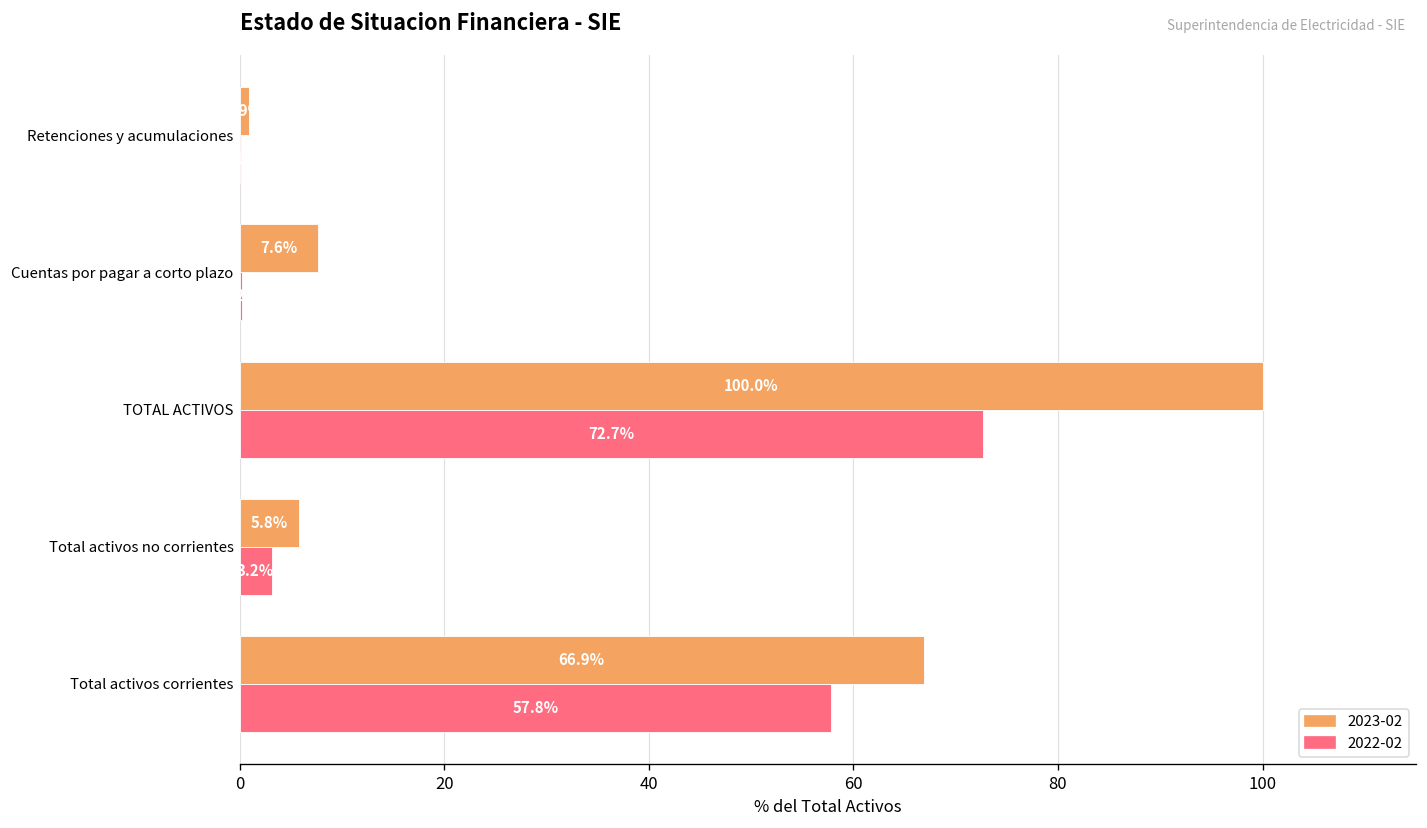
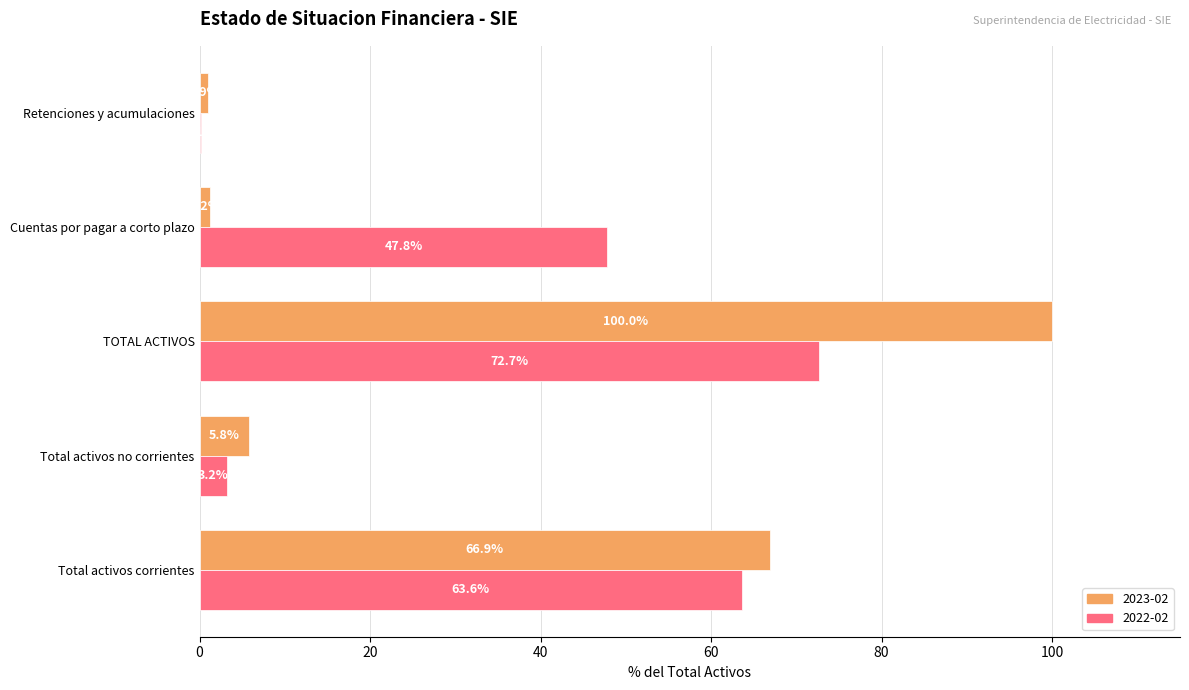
  {
    "2023-02": {
      "Retenciones y acumulaciones": "1",
-     "Cuentas por pagar a corto plazo": "8"
+     "Cuentas por pagar a corto plazo": "1"
    },
    "2022-02": {
-     "Cuentas por pagar a corto plazo": "0",
+     "Cuentas por pagar a corto plazo": "48",
      "TOTAL ACTIVOS": "72.7%",
      "Total activos no corrientes": "3.2%",
-     "Total activos corrientes": "57.8%"
+     "Total activos corrientes": "63.6%"
    }
  }
